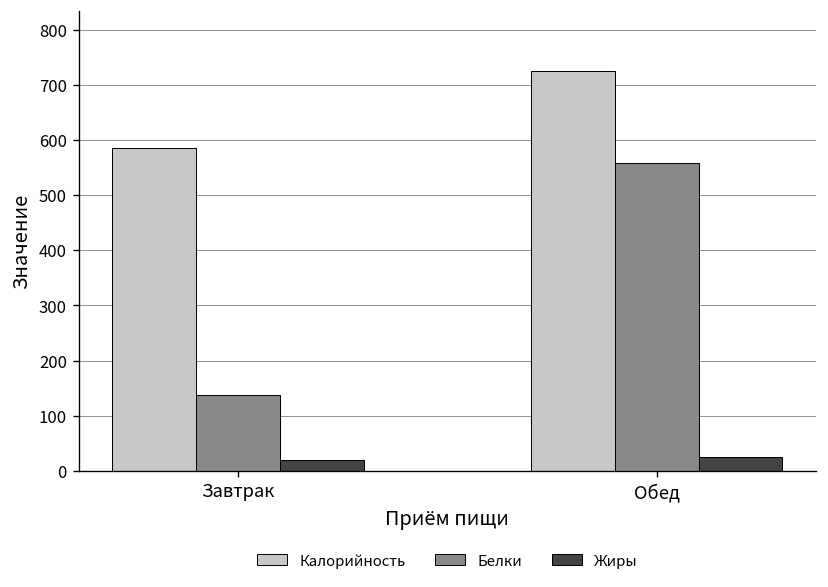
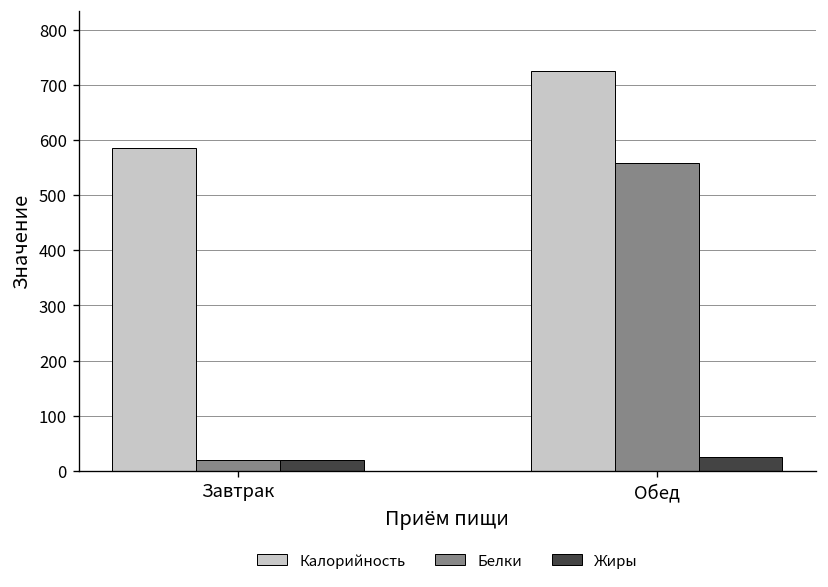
  {
    "Калорийность": {
      "Завтрак": 590,
      "Обед": 720
    },
    "Белки": {
-     "Завтрак": 140,
+     "Завтрак": 20,
      "Обед": 560
    },
    "Жиры": {
      "Завтрак": 20,
      "Обед": 30
    }
  }
